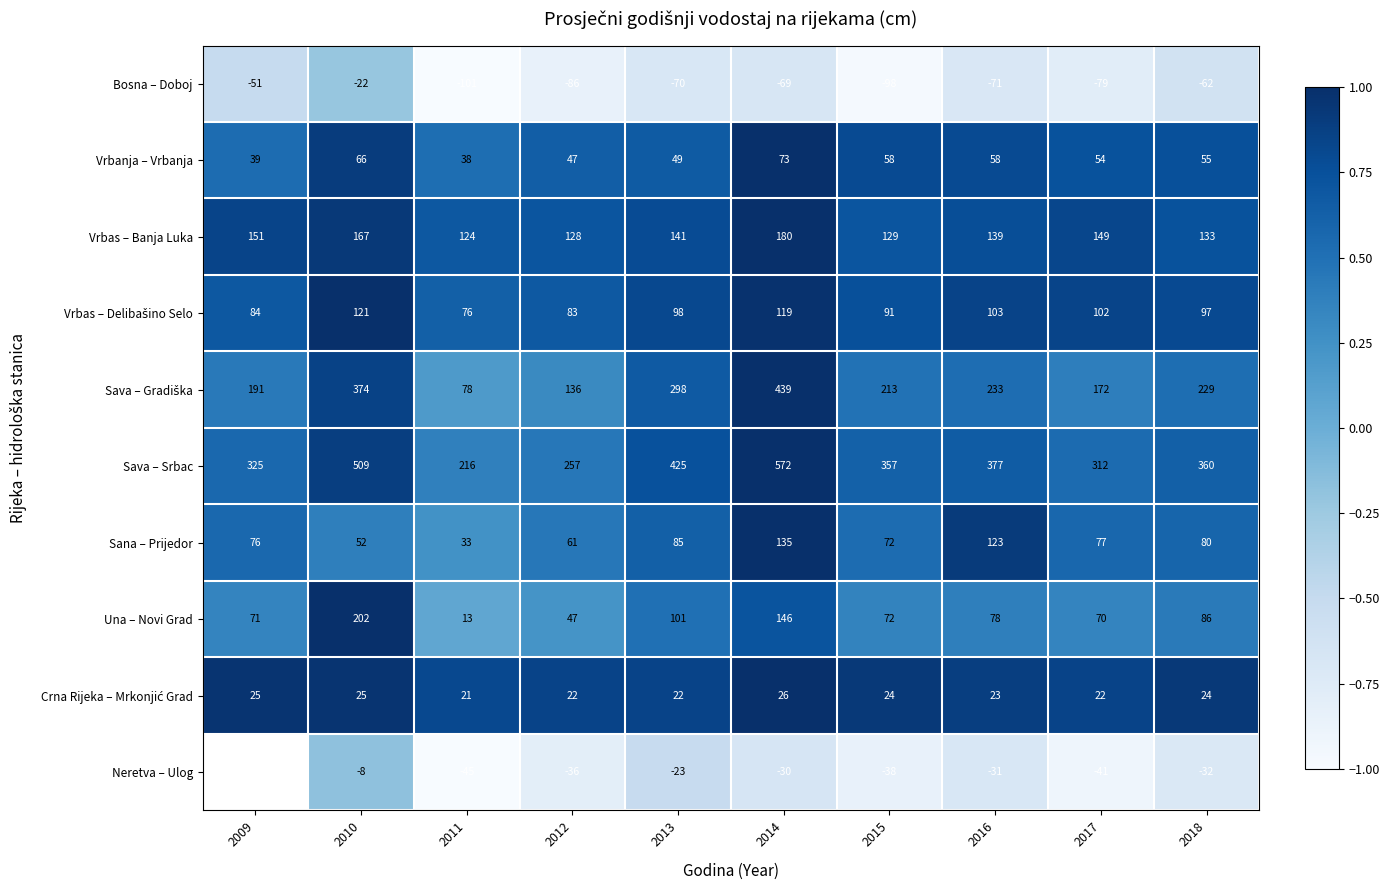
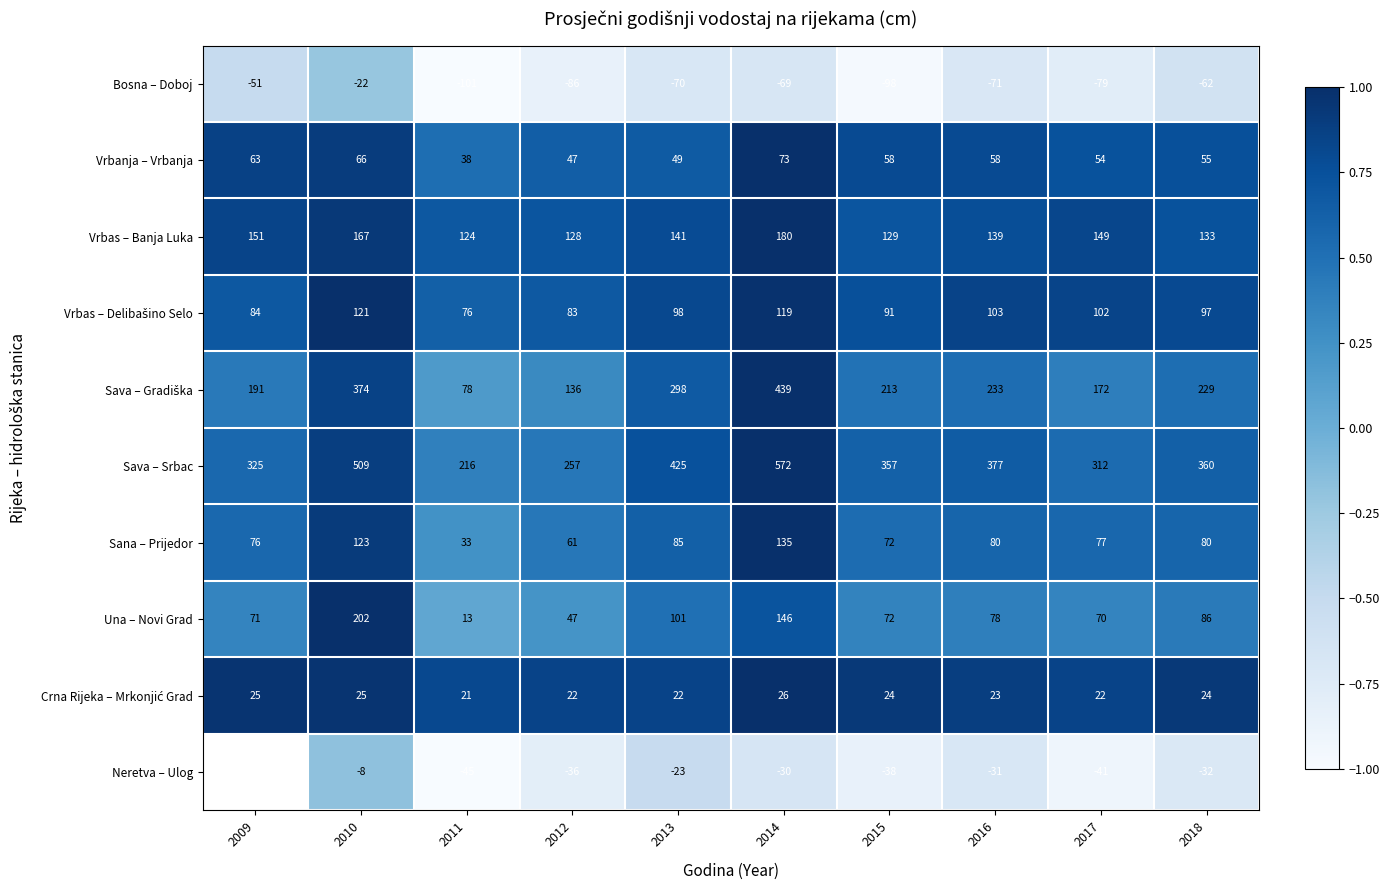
  {
    "Bosna – Doboj": {
      "2009": -51,
      "2010": -22
    },
    "Vrbanja – Vrbanja": {
-     "2009": 39,
+     "2009": 63,
      "2010": 66,
      "2011": 38,
      "2012": 47,
      "2013": 49,
      "2014": 73,
      "2015": 58,
      "2016": 58,
      "2017": 54,
      "2018": 55
    },
    "Vrbas – Banja Luka": {
      "2009": 151,
      "2010": 167,
      "2011": 124,
      "2012": 128,
      "2013": 141,
      "2014": 180,
      "2015": 129,
      "2016": 139,
      "2017": 149,
      "2018": 133
    },
    "Vrbas – Delibašino Selo": {
      "2009": 84,
      "2010": 121,
      "2011": 76,
      "2012": 83,
      "2013": 98,
      "2014": 119,
      "2015": 91,
      "2016": 103,
      "2017": 102,
      "2018": 97
    },
    "Sava – Gradiška": {
      "2009": 191,
      "2010": 374,
      "2011": 78,
      "2012": 136,
      "2013": 298,
      "2014": 439,
      "2015": 213,
      "2016": 233,
      "2017": 172,
      "2018": 229
    },
    "Sava – Srbac": {
      "2009": 325,
      "2010": 509,
      "2011": 216,
      "2012": 257,
      "2013": 425,
      "2014": 572,
      "2015": 357,
      "2016": 377,
      "2017": 312,
      "2018": 360
    },
    "Sana – Prijedor": {
      "2009": 76,
-     "2010": 52,
+     "2010": 123,
      "2011": 33,
      "2012": 61,
      "2013": 85,
      "2014": 135,
      "2015": 72,
-     "2016": 123,
+     "2016": 80,
      "2017": 77,
      "2018": 80
    },
    "Una – Novi Grad": {
      "2009": 71,
      "2010": 202,
      "2011": 13,
      "2012": 47,
      "2013": 101,
      "2014": 146,
      "2015": 72,
      "2016": 78,
      "2017": 70,
      "2018": 86
    },
    "Crna Rijeka – Mrkonjić Grad": {
      "2009": 25,
      "2010": 25,
      "2011": 21,
      "2012": 22,
      "2013": 22,
      "2014": 26,
      "2015": 24,
      "2016": 23,
      "2017": 22,
      "2018": 24
    },
    "Neretva – Ulog": {
      "2010": -8,
      "2013": -23
    }
  }
